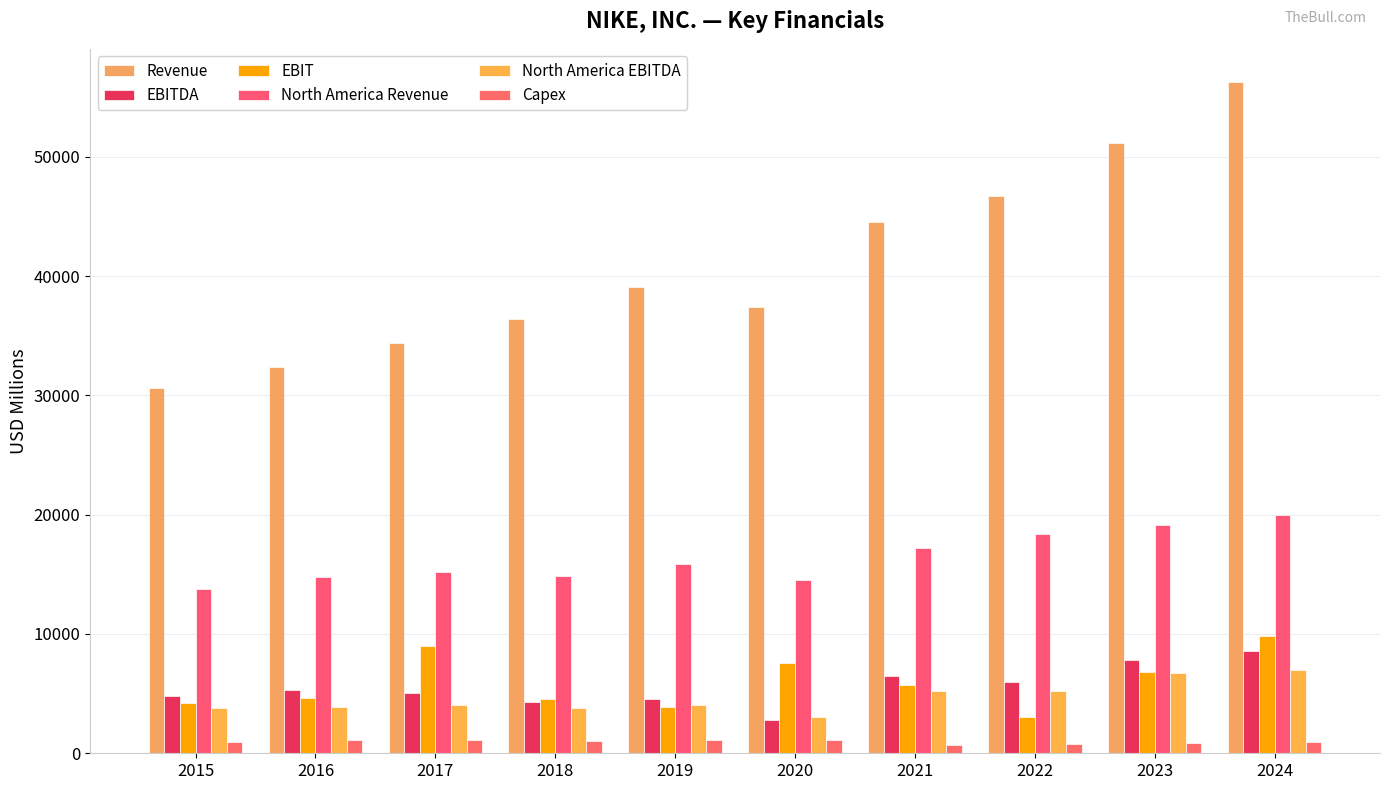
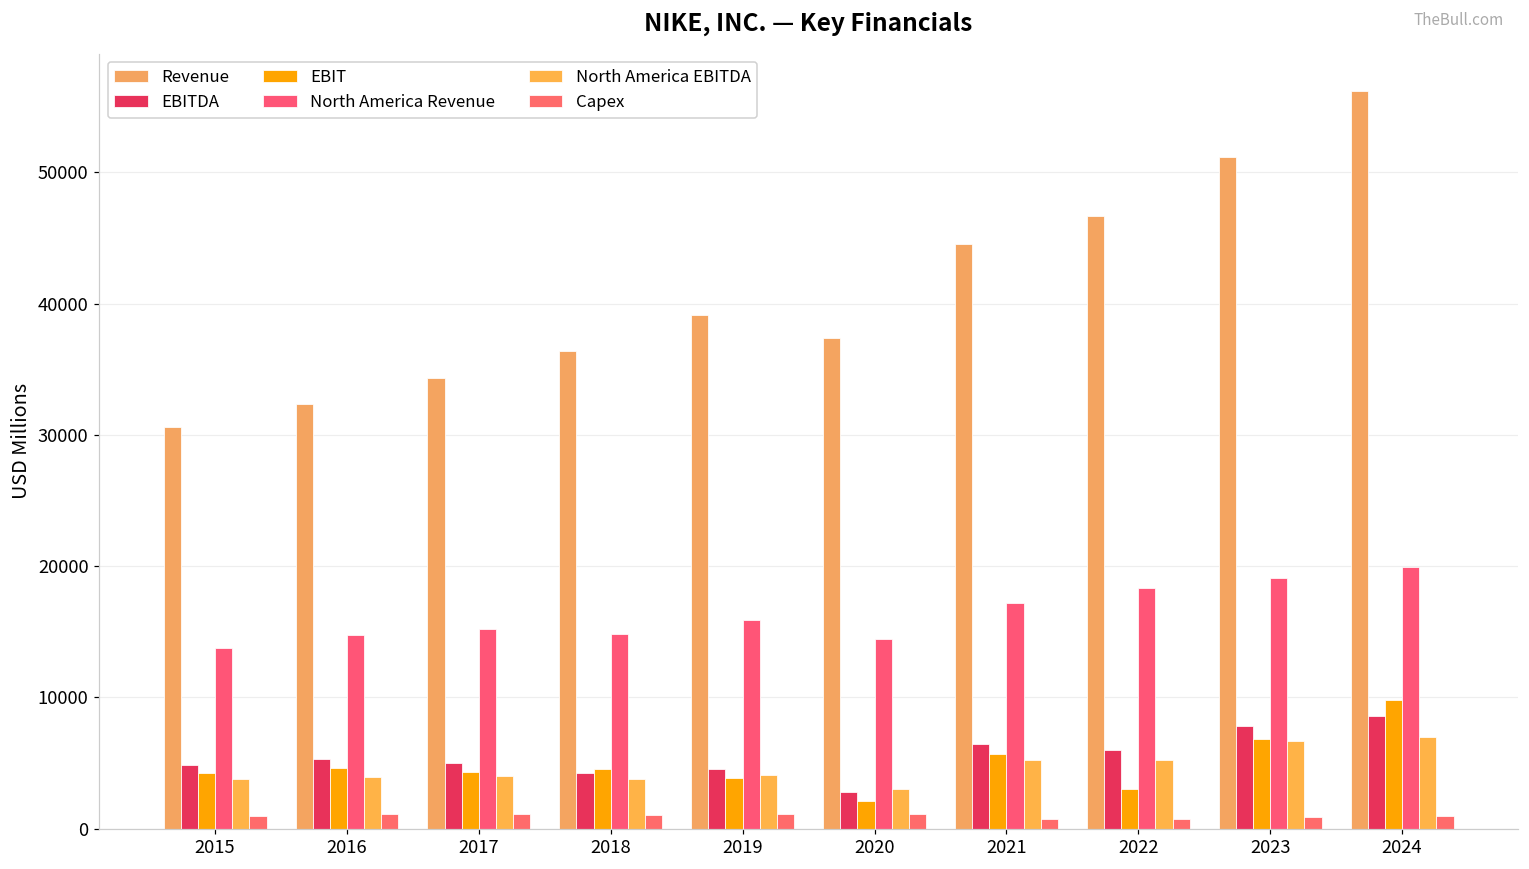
  {
    "EBIT": {
      "2015": 4200,
      "2016": 4600,
-     "2017": 9000,
+     "2017": 4300,
      "2018": 4500,
      "2019": 3900,
-     "2020": 7600,
+     "2020": 2100,
      "2021": 5700,
      "2022": 3000,
      "2023": 6800,
      "2024": 9800
    }
  }
